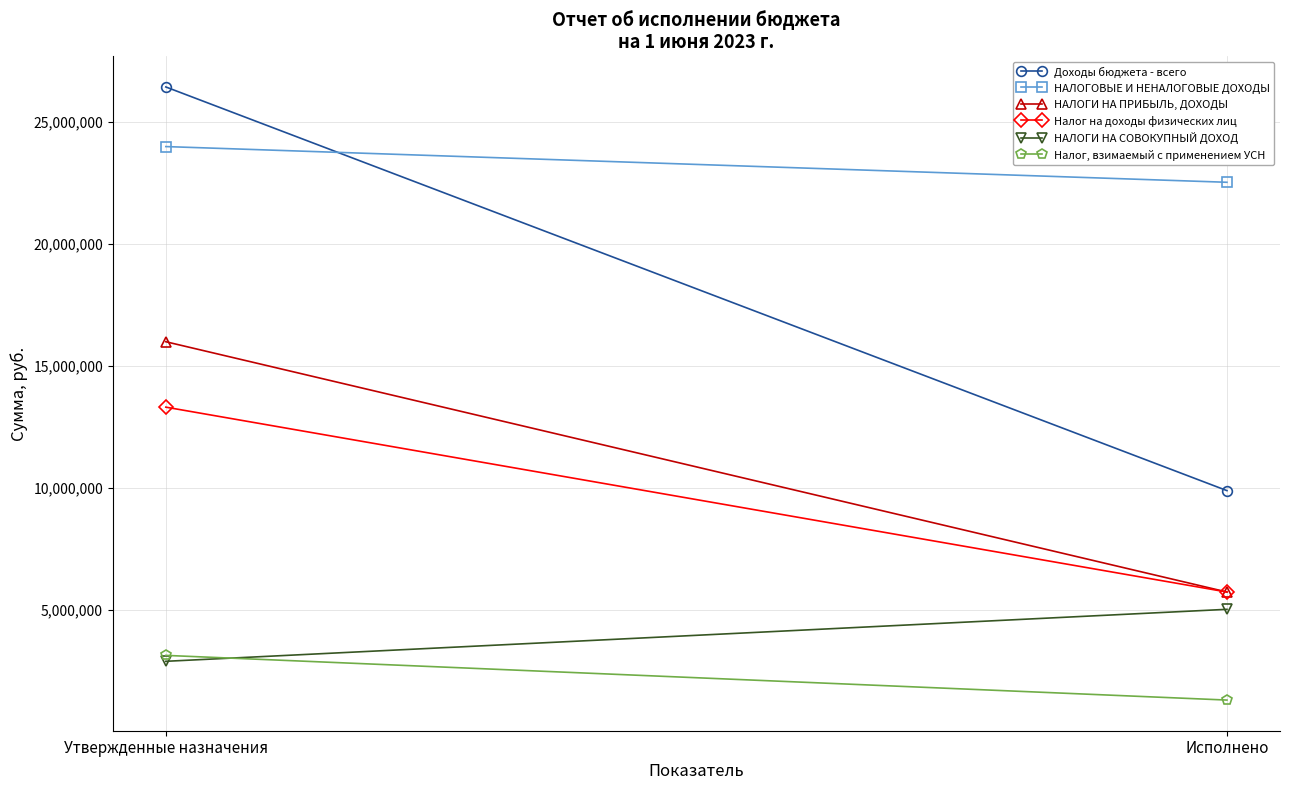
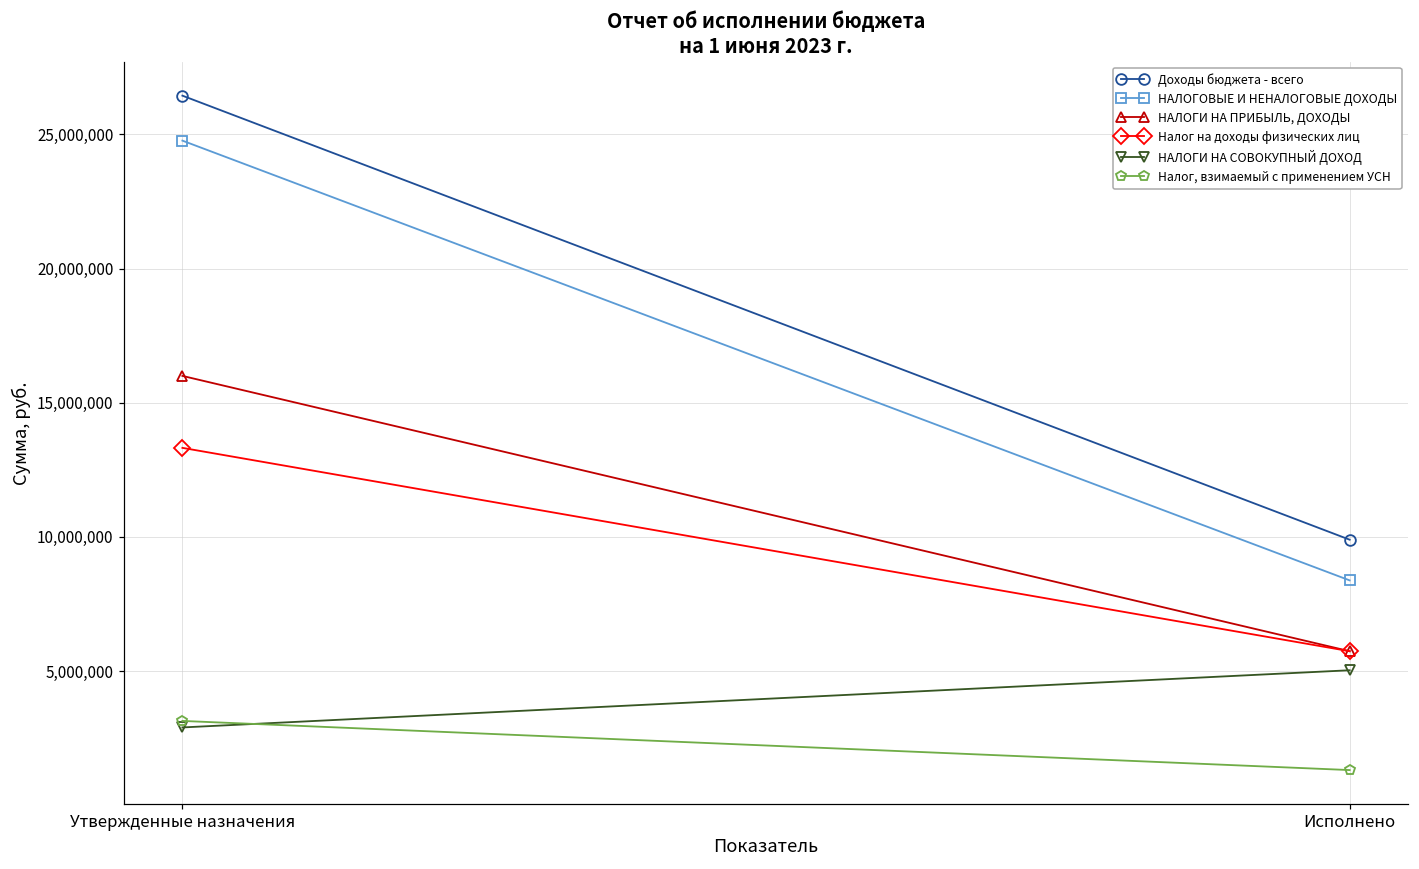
  {
    "Доходы бюджета - всего": {
      "Утвержденные назначения": "26,400,000",
      "Исполнено": "9,900,000"
    },
    "НАЛОГОВЫЕ И НЕНАЛОГОВЫЕ ДОХОДЫ": {
-     "Утвержденные назначения": "24,000,000",
-     "Исполнено": "22,500,000"
+     "Утвержденные назначения": "24,800,000",
+     "Исполнено": "8,400,000"
    },
    "НАЛОГИ НА ПРИБЫЛЬ, ДОХОДЫ": {
      "Утвержденные назначения": "16,000,000"
    },
    "Налог на доходы физических лиц": {
      "Утвержденные назначения": "13,300,000"
    },
    "НАЛОГИ НА СОВОКУПНЫЙ ДОХОД": {
      "Утвержденные назначения": "2,900,000",
      "Исполнено": "5,000,000"
    },
    "Налог, взимаемый с применением УСН": {
      "Утвержденные назначения": "3,100,000",
      "Исполнено": "1,300,000"
    }
  }
